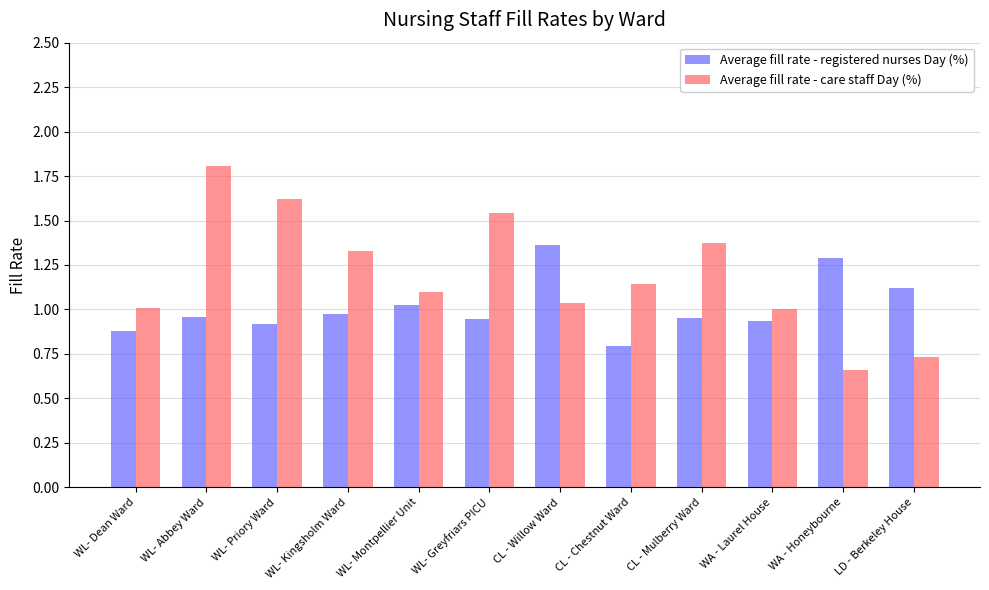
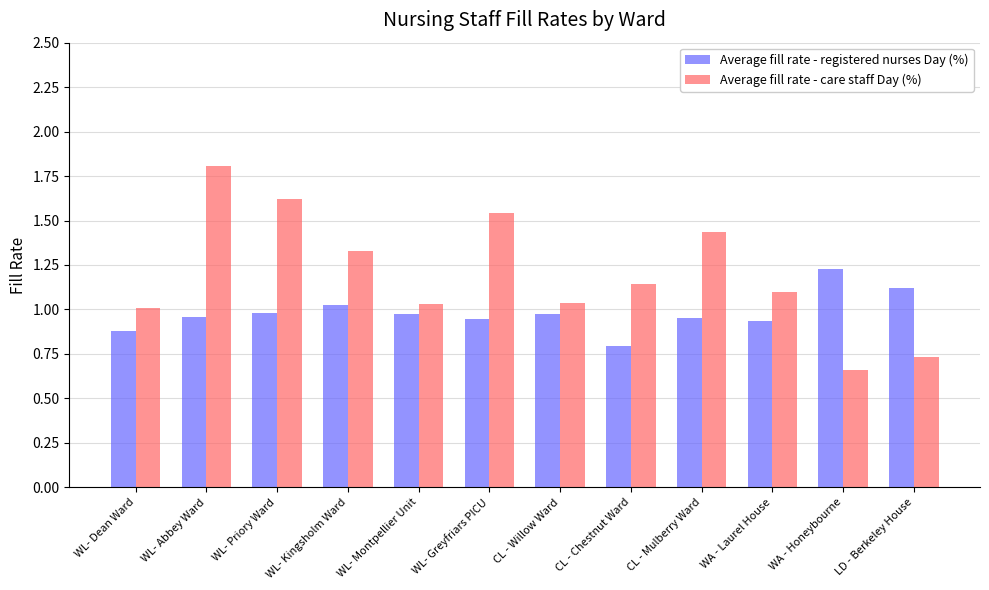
  {
    "Average fill rate - registered nurses Day (%)": {
      "WL- Dean Ward": 0.88,
      "WL- Abbey Ward": 0.96,
-     "WL- Priory Ward": 0.92,
-     "WL- Kingsholm Ward": 0.98,
-     "WL- Montpellier Unit": 1.02,
+     "WL- Priory Ward": 0.98,
+     "WL- Kingsholm Ward": 1.02,
+     "WL- Montpellier Unit": 0.98,
      "WL- Greyfriars PICU": 0.95,
-     "CL - Willow Ward": 1.36,
+     "CL - Willow Ward": 0.98,
      "CL - Chestnut Ward": 0.80,
      "CL - Mulberry Ward": 0.95,
      "WA - Laurel House": 0.93,
-     "WA - Honeybourne": 1.29,
+     "WA - Honeybourne": 1.23,
      "LD - Berkeley House": 1.12
    },
    "Average fill rate - care staff Day (%)": {
      "WL- Dean Ward": 1.01,
      "WL- Abbey Ward": 1.81,
      "WL- Priory Ward": 1.62,
      "WL- Kingsholm Ward": 1.33,
-     "WL- Montpellier Unit": 1.10,
+     "WL- Montpellier Unit": 1.03,
      "WL- Greyfriars PICU": 1.54,
      "CL - Willow Ward": 1.04,
      "CL - Chestnut Ward": 1.14,
-     "CL - Mulberry Ward": 1.38,
-     "WA - Laurel House": 1.0,
+     "CL - Mulberry Ward": 1.44,
+     "WA - Laurel House": 1.1,
      "WA - Honeybourne": 0.66,
      "LD - Berkeley House": 0.73
    }
  }
